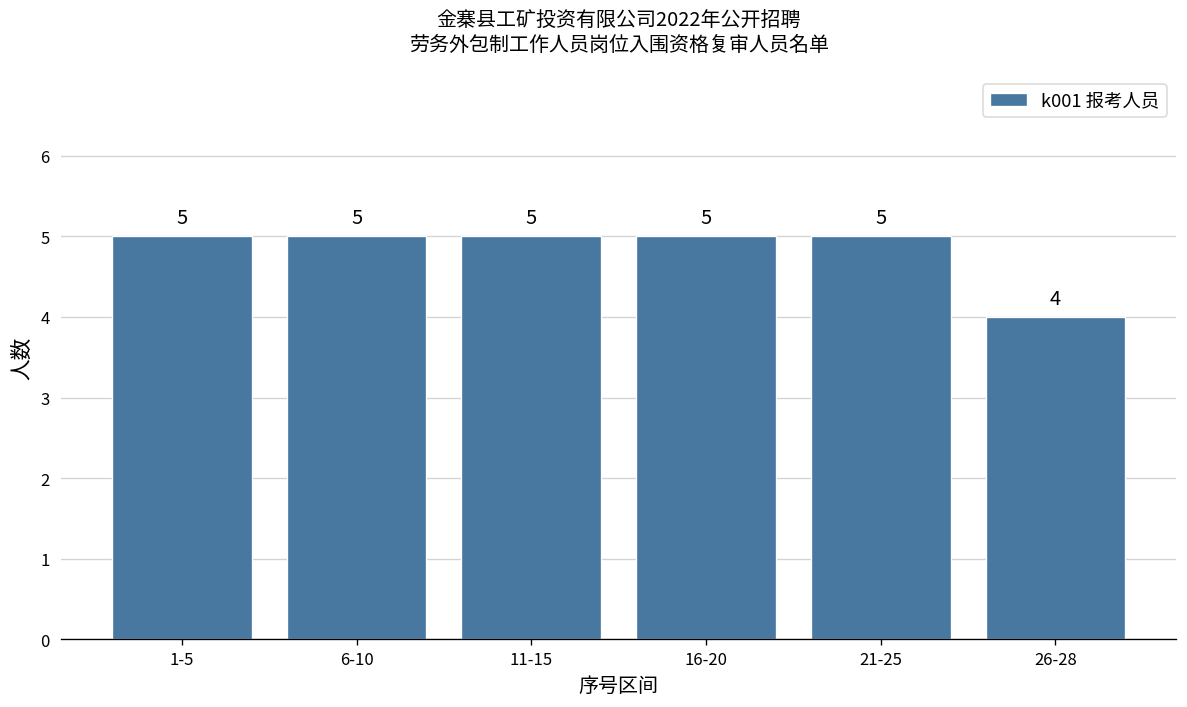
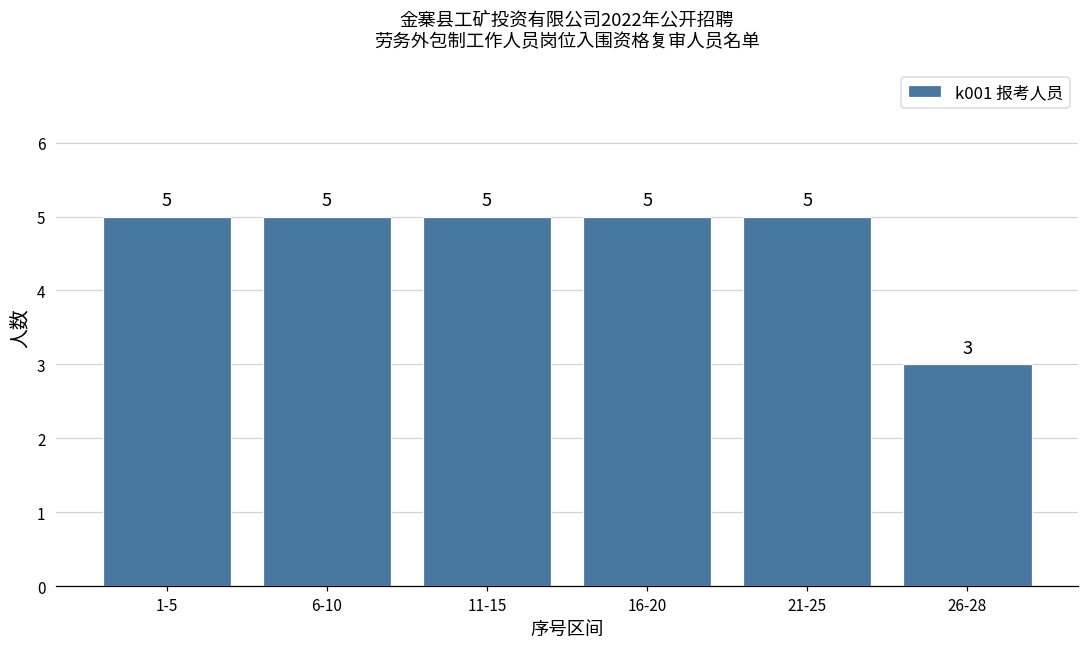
  {
    "1-5": 5,
    "6-10": 5,
    "11-15": 5,
    "16-20": 5,
    "21-25": 5,
-   "26-28": 4
+   "26-28": 3
  }
